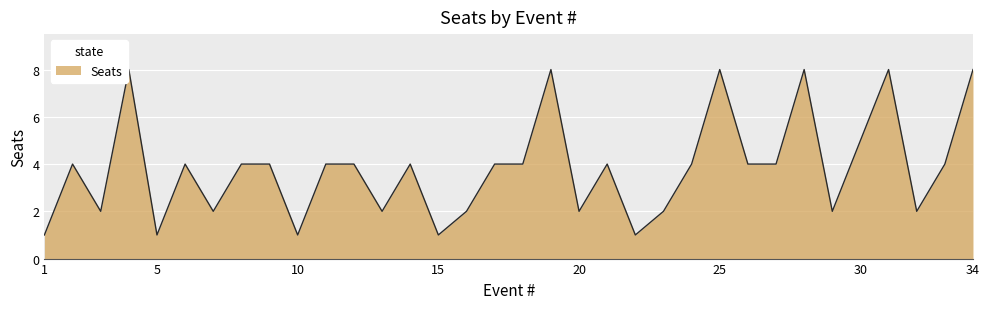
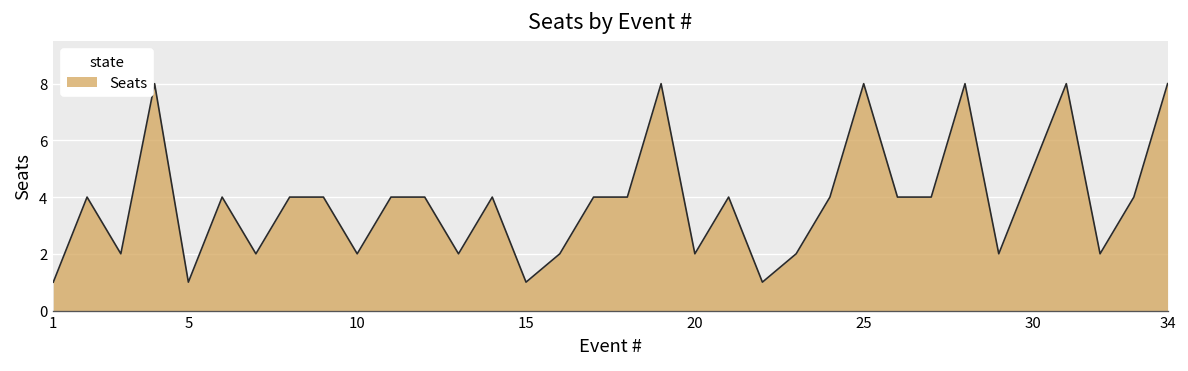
  {
    "1": 1,
    "5": 1,
-   "10": 1,
+   "10": 2,
    "15": 1,
    "20": 2,
    "25": 8,
    "30": 5,
    "34": 8
  }
